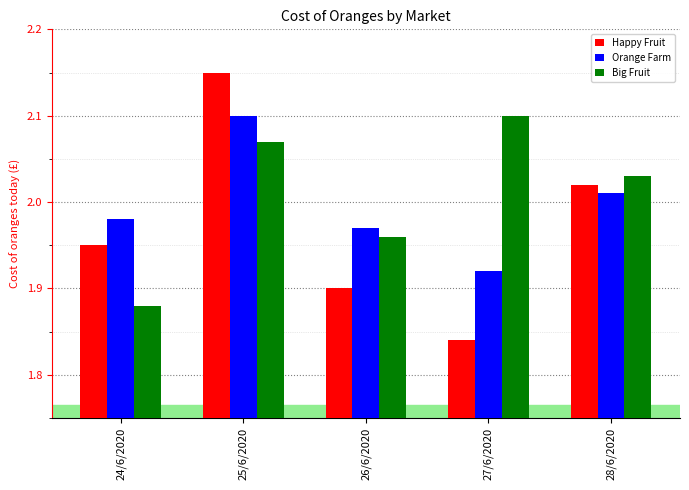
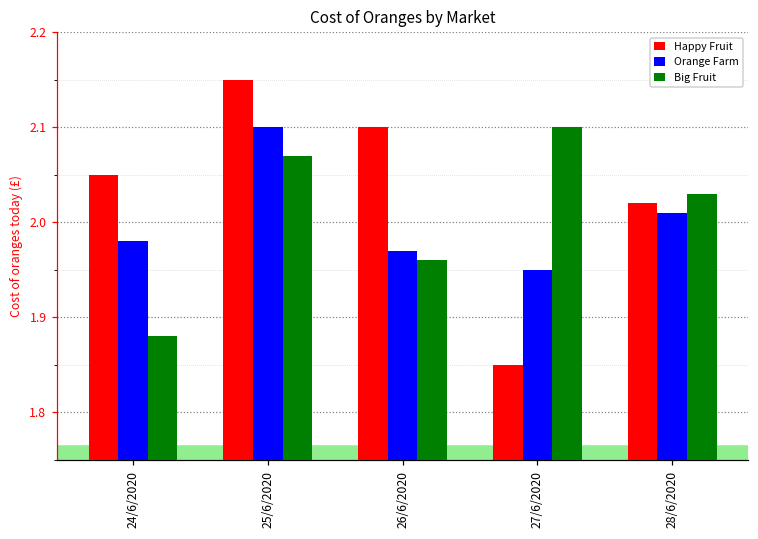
  {
    "Happy Fruit": {
-     "24/6/2020": 1.95,
+     "24/6/2020": 2.05,
      "25/6/2020": 2.15,
-     "26/6/2020": 1.9,
-     "27/6/2020": 1.84,
+     "26/6/2020": 2.1,
+     "27/6/2020": 1.85,
      "28/6/2020": 2.02
    },
    "Orange Farm": {
      "24/6/2020": 1.98,
      "25/6/2020": 2.10,
      "26/6/2020": 1.97,
-     "27/6/2020": 1.92,
+     "27/6/2020": 1.95,
      "28/6/2020": 2.01
    },
    "Big Fruit": {
      "24/6/2020": 1.88,
      "25/6/2020": 2.07,
      "26/6/2020": 1.96,
      "27/6/2020": 2.10,
      "28/6/2020": 2.03
    }
  }
